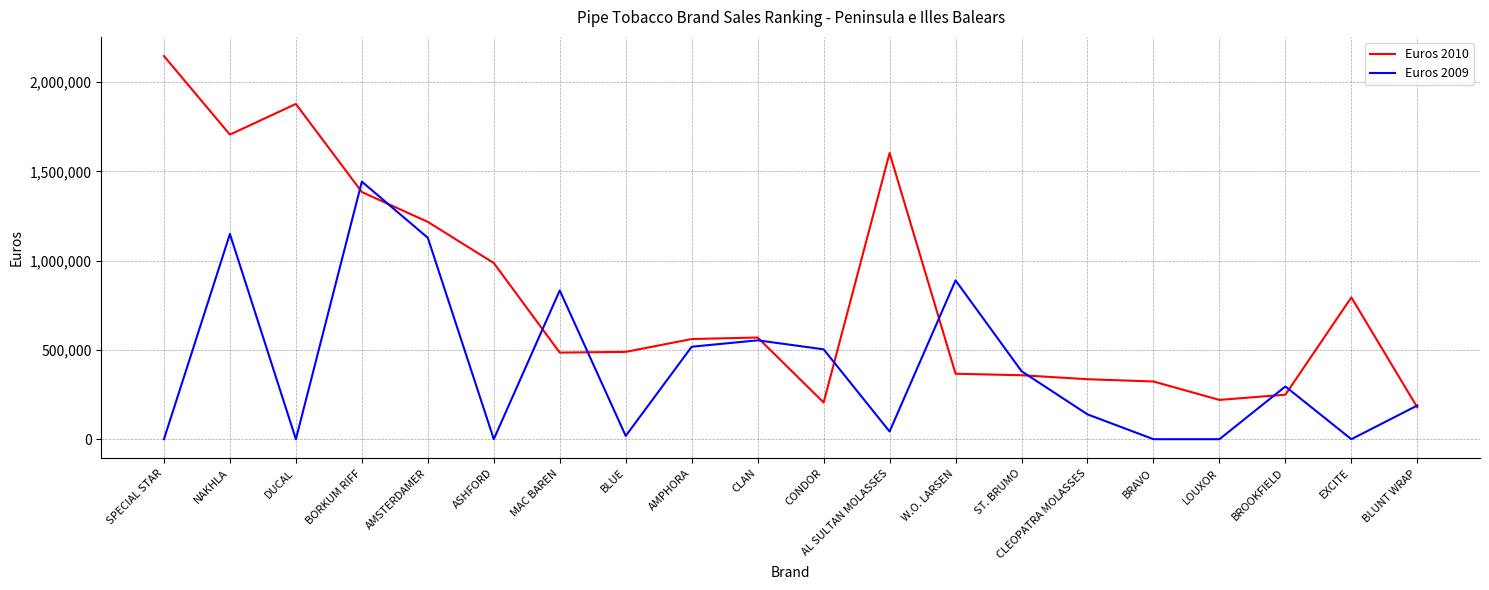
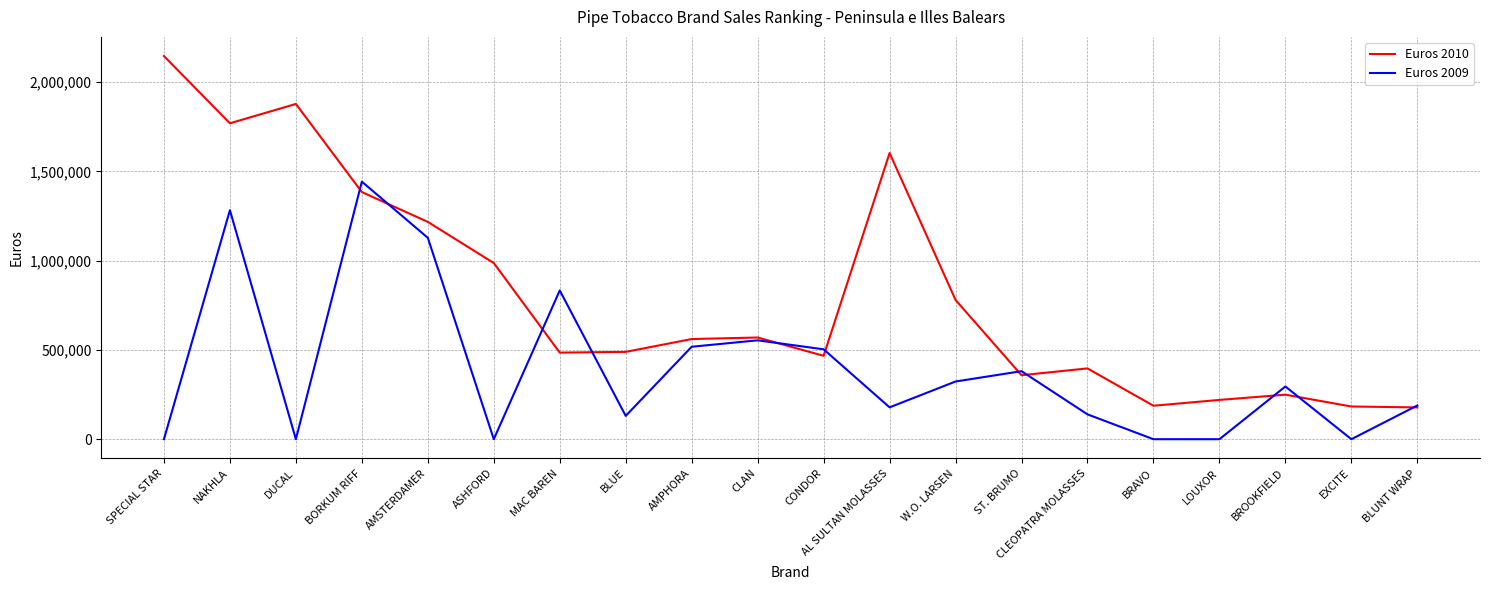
  {
    "Euros 2010": {
      "SPECIAL STAR": "2,150,000",
-     "NAKHLA": "1,710,000",
+     "NAKHLA": "1,770,000",
      "DUCAL": "1,880,000",
      "BORKUM RIFF": "1,380,000",
      "AMSTERDAMER": "1,220,000",
      "ASHFORD": "990,000",
      "MAC BAREN": "490,000",
      "BLUE": "490,000",
      "AMPHORA": "560,000",
      "CLAN": "570,000",
-     "CONDOR": "210,000",
+     "CONDOR": "470,000",
      "AL SULTAN MOLASSES": "1,600,000",
-     "W.O. LARSEN": "370,000",
+     "W.O. LARSEN": "780,000",
      "ST. BRUMO": "360,000",
-     "CLEOPATRA MOLASSES": "340,000",
-     "BRAVO": "320,000",
+     "CLEOPATRA MOLASSES": "400,000",
+     "BRAVO": "190,000",
      "LOUXOR": "220,000",
      "BROOKFIELD": "250,000",
-     "EXCITE": "790,000"
+     "EXCITE": "180,000"
    },
    "Euros 2009": {
      "SPECIAL STAR": "0",
-     "NAKHLA": "1,150,000",
+     "NAKHLA": "1,280,000",
      "DUCAL": "0",
      "BORKUM RIFF": "1,440,000",
      "AMSTERDAMER": "1,130,000",
      "ASHFORD": "0",
      "MAC BAREN": "830,000",
-     "BLUE": "20,000",
+     "BLUE": "130,000",
      "AMPHORA": "520,000",
      "CLAN": "550,000",
      "CONDOR": "500,000",
-     "AL SULTAN MOLASSES": "40,000",
-     "W.O. LARSEN": "890,000",
+     "AL SULTAN MOLASSES": "180,000",
+     "W.O. LARSEN": "320,000",
      "ST. BRUMO": "380,000",
      "CLEOPATRA MOLASSES": "140,000",
      "BRAVO": "0",
      "LOUXOR": "0",
      "BROOKFIELD": "300,000",
      "EXCITE": "0"
    }
  }
